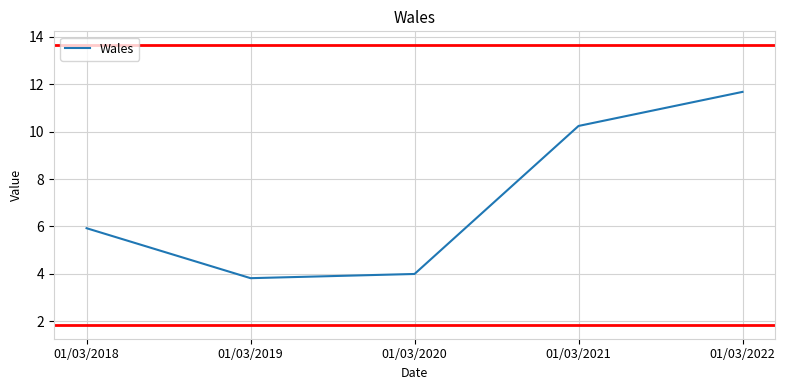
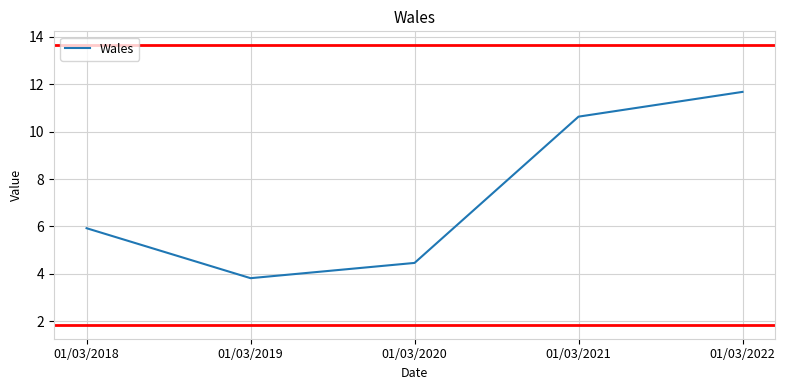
  {
    "01/03/2018": 5.9,
    "01/03/2019": 3.8,
-   "01/03/2020": 4.0,
-   "01/03/2021": 10.2,
+   "01/03/2020": 4.5,
+   "01/03/2021": 10.6,
    "01/03/2022": 11.7
  }
